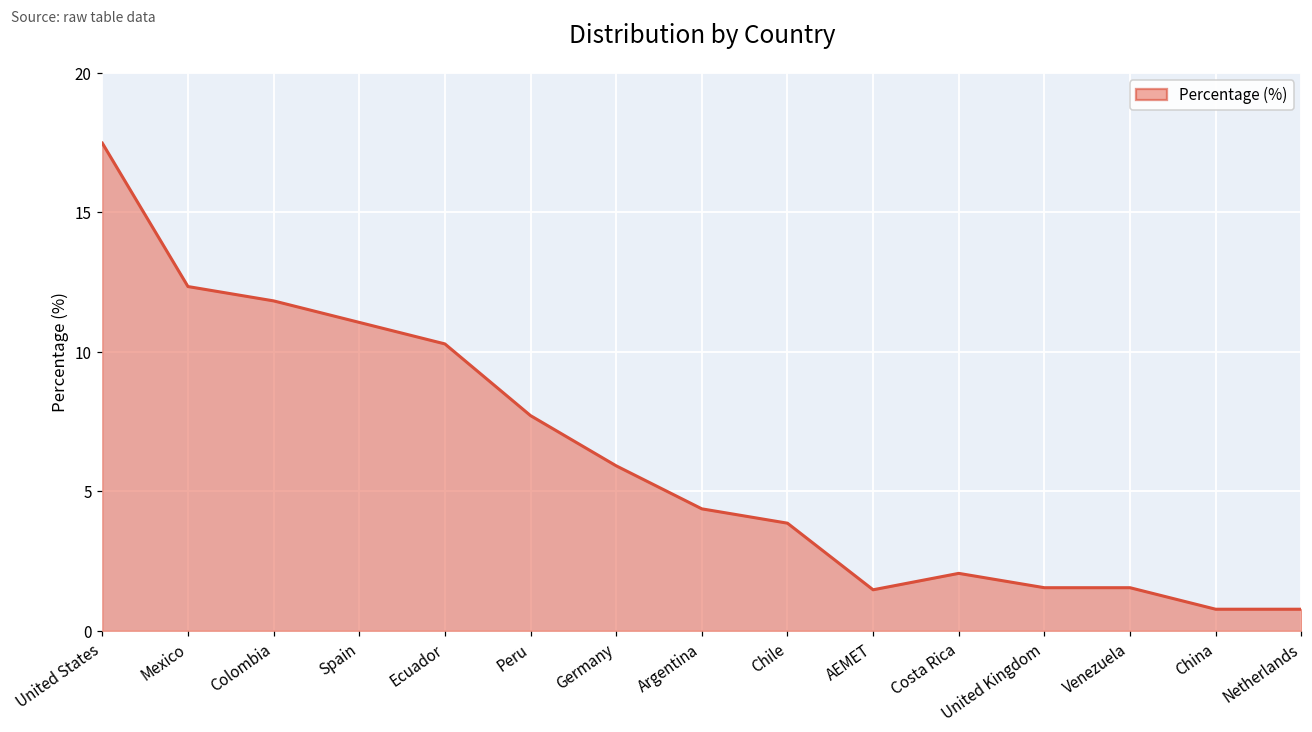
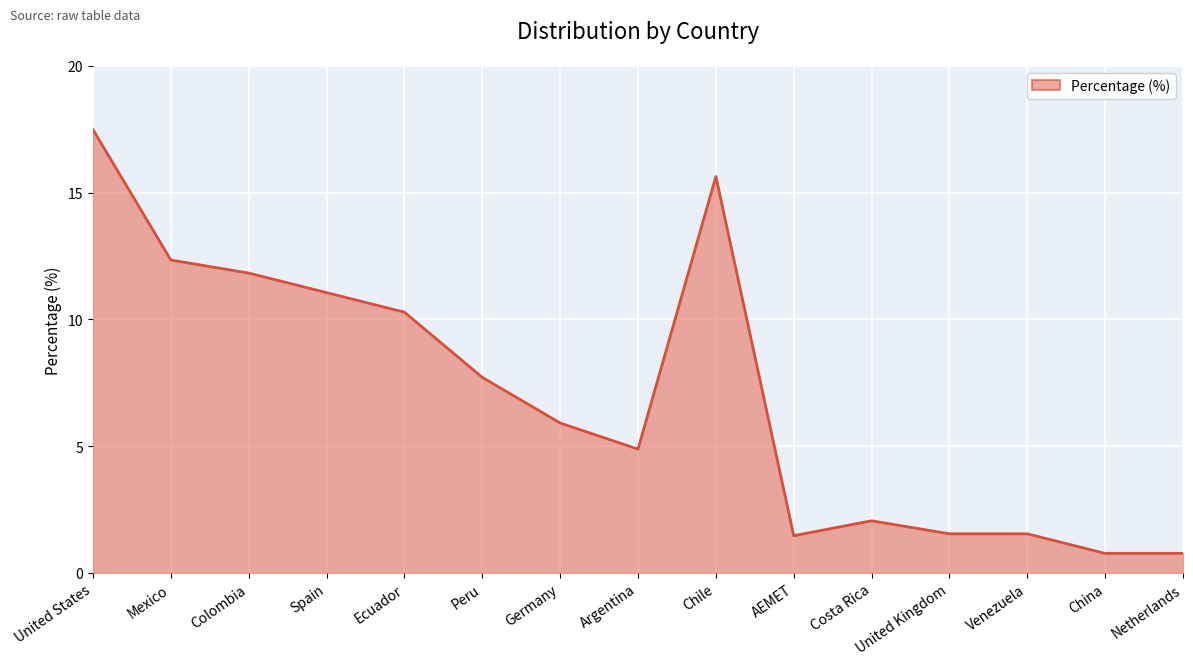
  {
    "United States": 17.5,
    "Mexico": 12.3,
    "Colombia": 11.8,
    "Spain": 11.1,
    "Ecuador": 10.3,
    "Peru": 7.7,
    "Germany": 5.9,
-   "Argentina": 4.4,
-   "Chile": 3.9,
+   "Argentina": 4.9,
+   "Chile": 15.6,
    "AEMET": 1.5,
    "Costa Rica": 2.1,
    "United Kingdom": 1.5,
    "Venezuela": 1.5,
    "China": 0.8,
    "Netherlands": 0.8
  }
